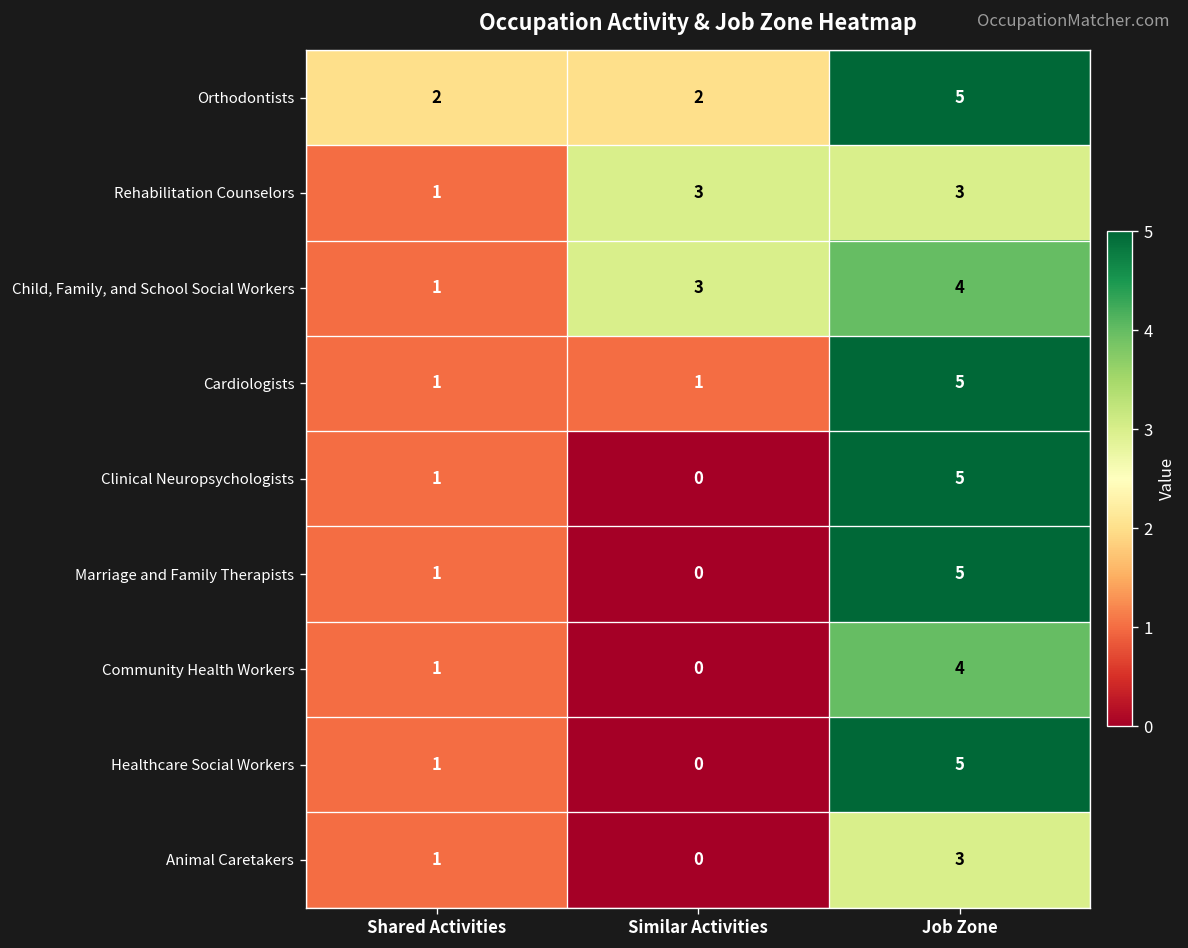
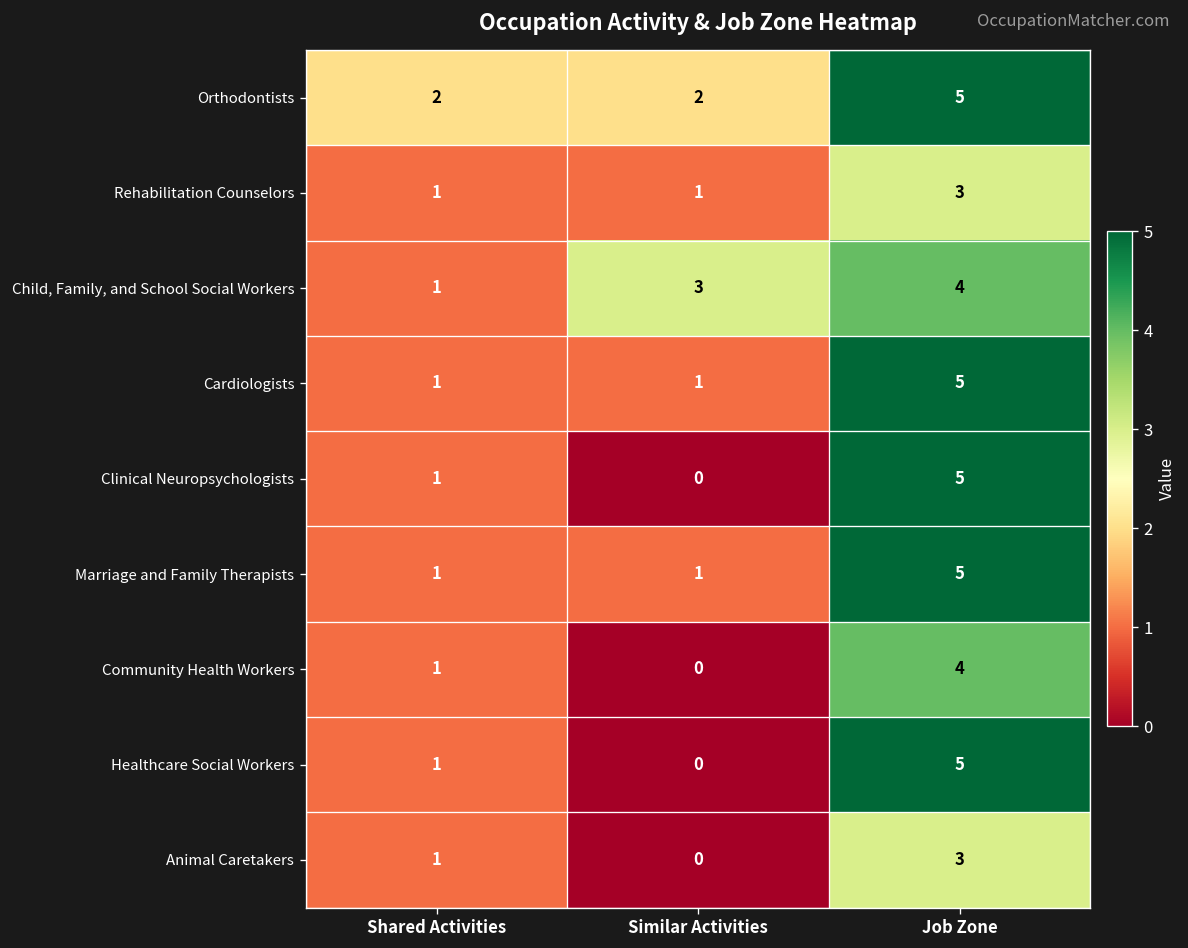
  {
    "Orthodontists": {
      "Shared Activities": 2,
      "Similar Activities": 2,
      "Job Zone": 5
    },
    "Rehabilitation Counselors": {
      "Shared Activities": 1,
-     "Similar Activities": 3,
+     "Similar Activities": 1,
      "Job Zone": 3
    },
    "Child, Family, and School Social Workers": {
      "Shared Activities": 1,
      "Similar Activities": 3,
      "Job Zone": 4
    },
    "Cardiologists": {
      "Shared Activities": 1,
      "Similar Activities": 1,
      "Job Zone": 5
    },
    "Clinical Neuropsychologists": {
      "Shared Activities": 1,
      "Similar Activities": 0,
      "Job Zone": 5
    },
    "Marriage and Family Therapists": {
      "Shared Activities": 1,
-     "Similar Activities": 0,
+     "Similar Activities": 1,
      "Job Zone": 5
    },
    "Community Health Workers": {
      "Shared Activities": 1,
      "Similar Activities": 0,
      "Job Zone": 4
    },
    "Healthcare Social Workers": {
      "Shared Activities": 1,
      "Similar Activities": 0,
      "Job Zone": 5
    },
    "Animal Caretakers": {
      "Shared Activities": 1,
      "Similar Activities": 0,
      "Job Zone": 3
    }
  }
